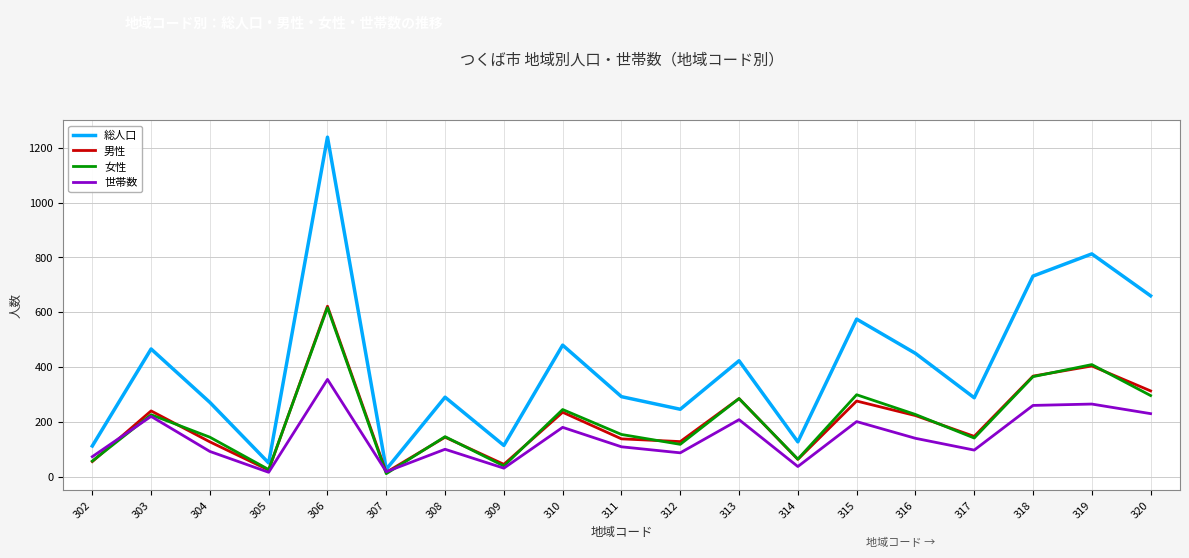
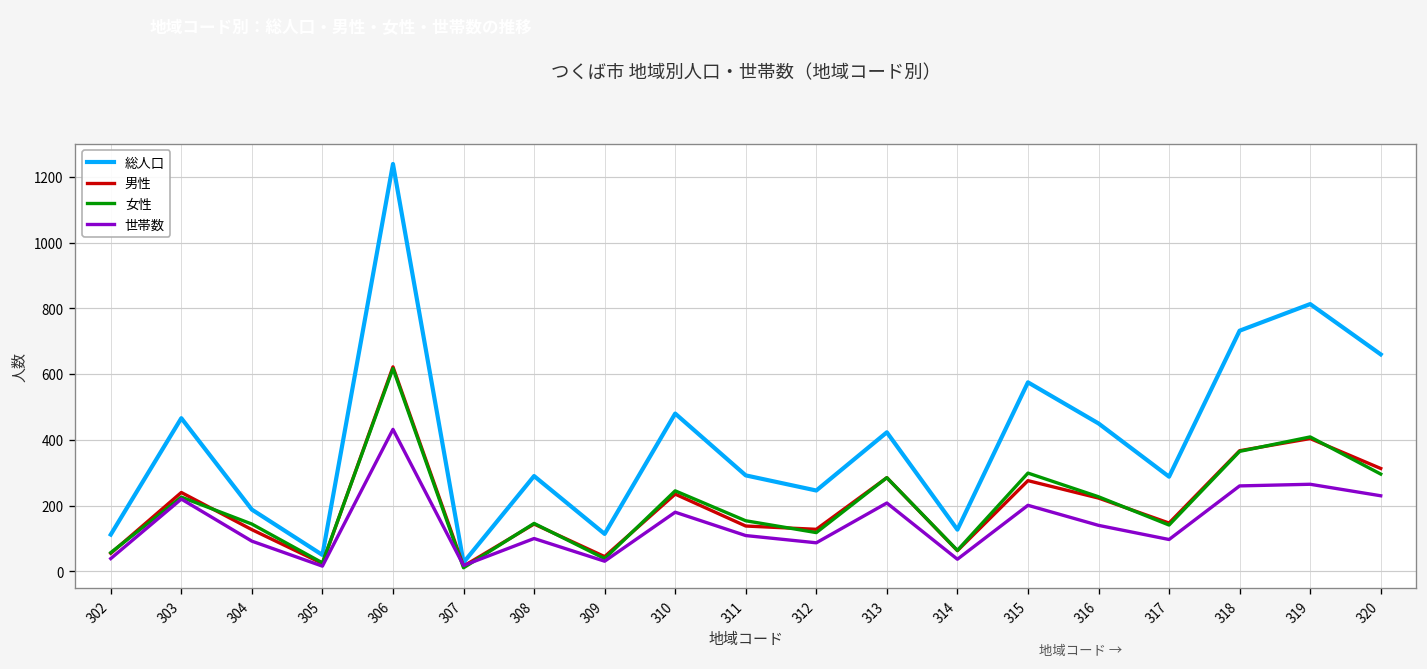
  {
    "総人口": {
      "302": 110,
      "303": 470,
-     "304": 270,
+     "304": 190,
      "305": 50,
      "306": 1240,
      "308": 290,
      "309": 110,
      "310": 480,
      "311": 290,
      "312": 250,
      "313": 420,
      "314": 130,
      "315": 580,
      "316": 450,
      "317": 290,
      "318": 730,
      "319": 810,
      "320": 660
    },
    "男性": {
      "303": 240,
      "304": 130,
      "310": 240,
      "311": 140,
      "312": 130,
      "315": 280,
      "320": 310
    },
    "女性": {
      "304": 140,
      "310": 250,
      "311": 150,
      "312": 120,
      "315": 300,
      "320": 300
    },
    "世帯数": {
-     "302": 70,
+     "302": 40,
      "304": 90,
-     "306": 360,
+     "306": 430,
      "308": 100,
      "310": 180,
      "311": 110,
      "312": 90,
      "313": 210,
      "314": 40,
      "315": 200,
      "316": 140,
      "317": 100,
      "318": 260,
      "319": 270,
      "320": 230
    }
  }
